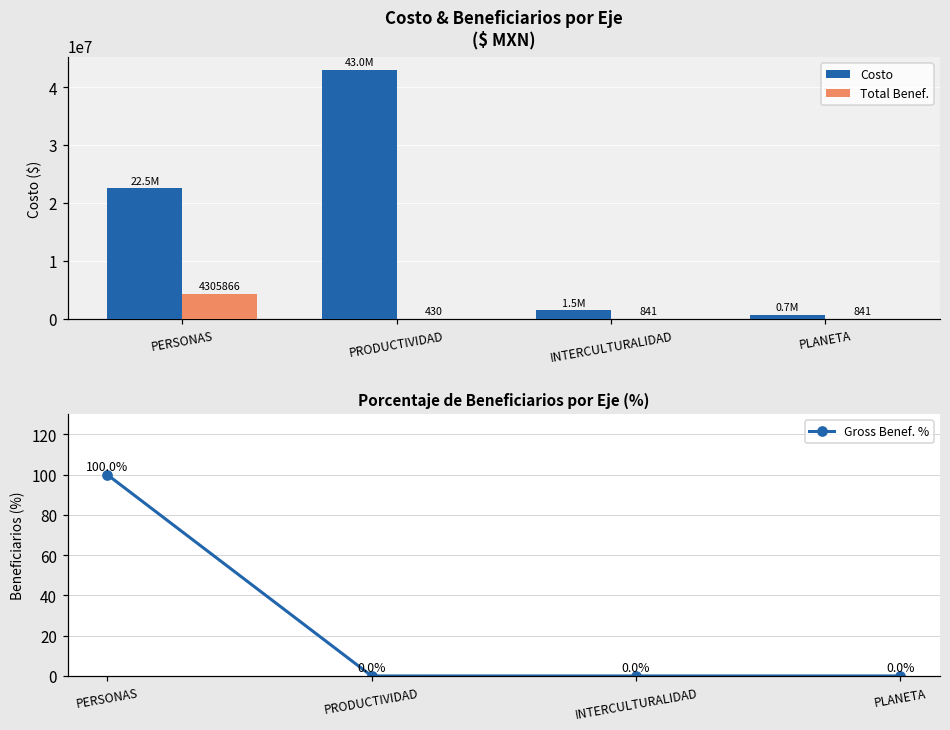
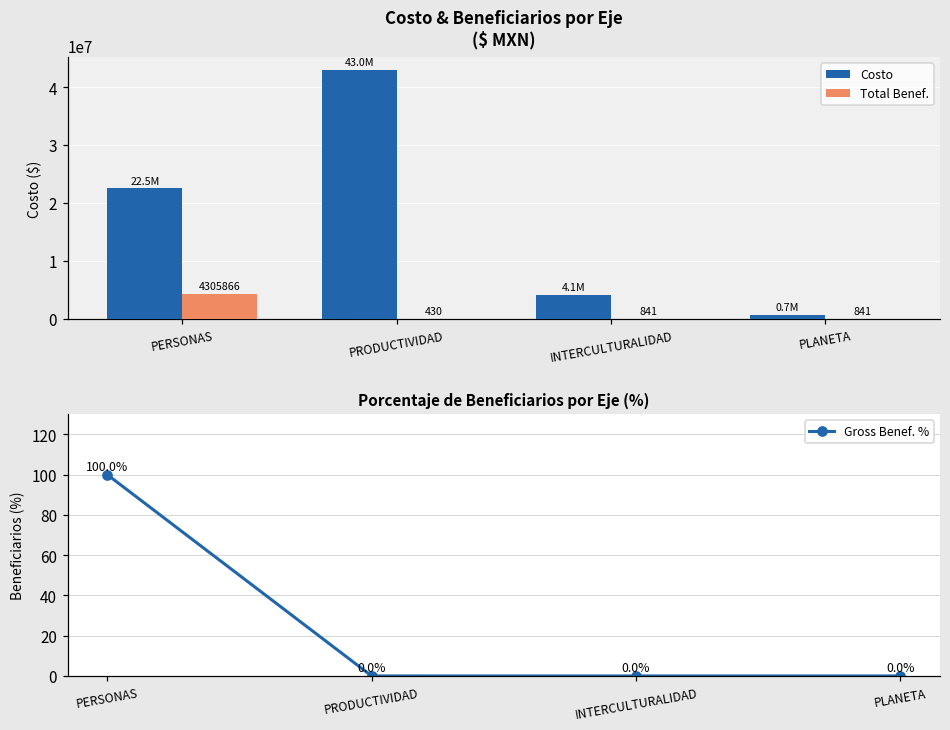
  {
    "Costo & Beneficiarios por Eje ($ MXN)": {
      "Costo": {
        "PERSONAS": "22.5M",
        "PRODUCTIVIDAD": "43.0M",
-       "INTERCULTURALIDAD": "1.5M",
+       "INTERCULTURALIDAD": "4.1M",
        "PLANETA": "0.7M"
      },
      "Total Benef.": {
        "PERSONAS": "4305866",
        "PRODUCTIVIDAD": "430",
        "INTERCULTURALIDAD": "841",
        "PLANETA": "841"
      }
    },
    "Porcentaje de Beneficiarios por Eje (%)": {
      "PERSONAS": "100.0%",
      "PRODUCTIVIDAD": "0.0%",
      "INTERCULTURALIDAD": "0.0%",
      "PLANETA": "0.0%"
    }
  }
